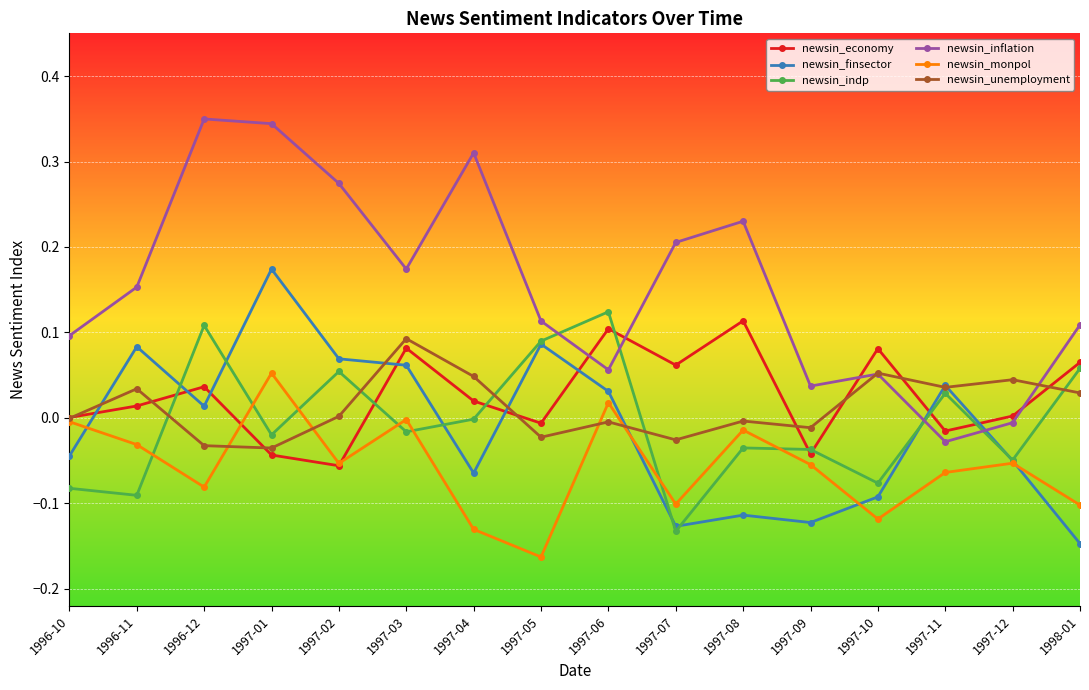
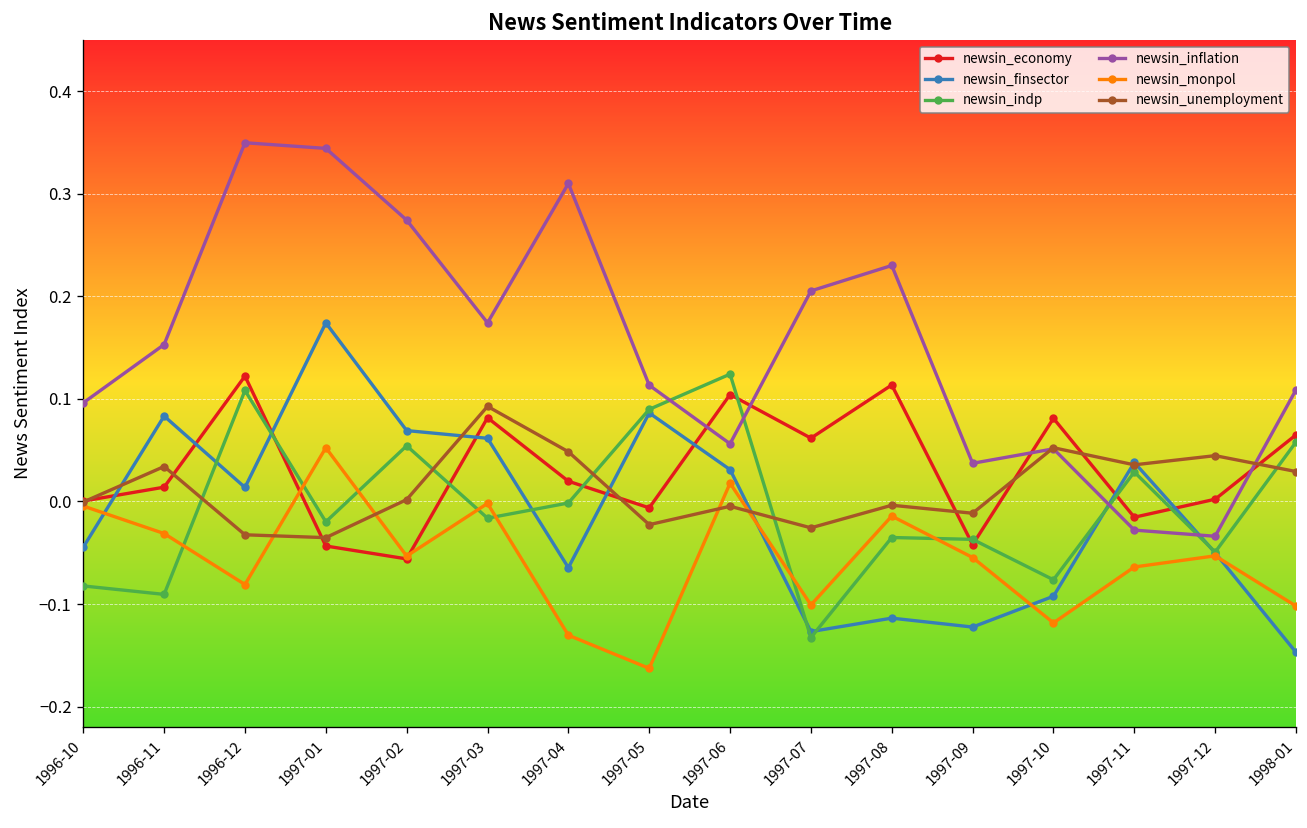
  {
    "newsin_economy": {
      "1996-11": 0.01,
-     "1996-12": 0.04,
+     "1996-12": 0.12,
      "1997-01": -0.04,
      "1997-03": 0.08,
      "1997-04": 0.02,
      "1997-05": -0.01,
      "1997-06": 0.10,
      "1997-07": 0.06,
      "1997-08": 0.11,
      "1997-09": -0.04,
      "1997-10": 0.08,
      "1997-11": -0.02,
      "1997-12": 0.00,
      "1998-01": 0.06
    },
    "newsin_finsector": {
      "1996-10": -0.04,
      "1996-11": 0.08,
      "1996-12": 0.01,
      "1997-01": 0.17,
      "1997-02": 0.07,
      "1997-03": 0.06,
      "1997-04": -0.06,
      "1997-05": 0.09,
      "1997-06": 0.03,
      "1997-07": -0.13,
      "1997-08": -0.11,
      "1997-09": -0.12,
      "1997-10": -0.09,
      "1998-01": -0.15
    },
    "newsin_indp": {
      "1996-10": -0.08,
      "1996-11": -0.09,
      "1996-12": 0.11,
      "1997-01": -0.02,
      "1997-02": 0.05,
      "1997-03": -0.02,
      "1997-04": 0.00,
      "1997-05": 0.09,
      "1997-06": 0.12,
      "1997-07": -0.13,
      "1997-08": -0.04,
      "1997-09": -0.04,
      "1997-10": -0.08,
      "1997-11": 0.03,
      "1998-01": 0.06
    },
    "newsin_inflation": {
      "1996-10": 0.10,
      "1996-11": 0.15,
      "1996-12": 0.35,
      "1997-01": 0.34,
      "1997-02": 0.27,
      "1997-03": 0.17,
      "1997-04": 0.31,
      "1997-05": 0.11,
      "1997-06": 0.06,
      "1997-07": 0.21,
      "1997-08": 0.23,
      "1997-09": 0.04,
      "1997-11": -0.03,
-     "1997-12": -0.01,
+     "1997-12": -0.03,
      "1998-01": 0.11
    },
    "newsin_monpol": {
      "1996-10": 0.00,
      "1996-11": -0.03,
      "1996-12": -0.08,
      "1997-01": 0.05,
      "1997-03": 0.00,
      "1997-04": -0.13,
      "1997-05": -0.16,
      "1997-06": 0.02,
      "1997-07": -0.10,
      "1997-08": -0.01,
      "1997-09": -0.05,
      "1997-10": -0.12,
      "1997-11": -0.06,
      "1997-12": -0.05,
      "1998-01": -0.10
    },
    "newsin_unemployment": {
      "1996-11": 0.03,
      "1996-12": -0.03,
      "1997-01": -0.04,
      "1997-02": 0.00,
      "1997-03": 0.09,
      "1997-04": 0.05,
      "1997-05": -0.02,
      "1997-06": 0.00,
      "1997-07": -0.03,
      "1997-08": 0.00,
      "1997-09": -0.01,
      "1997-12": 0.04,
      "1998-01": 0.03
    }
  }
